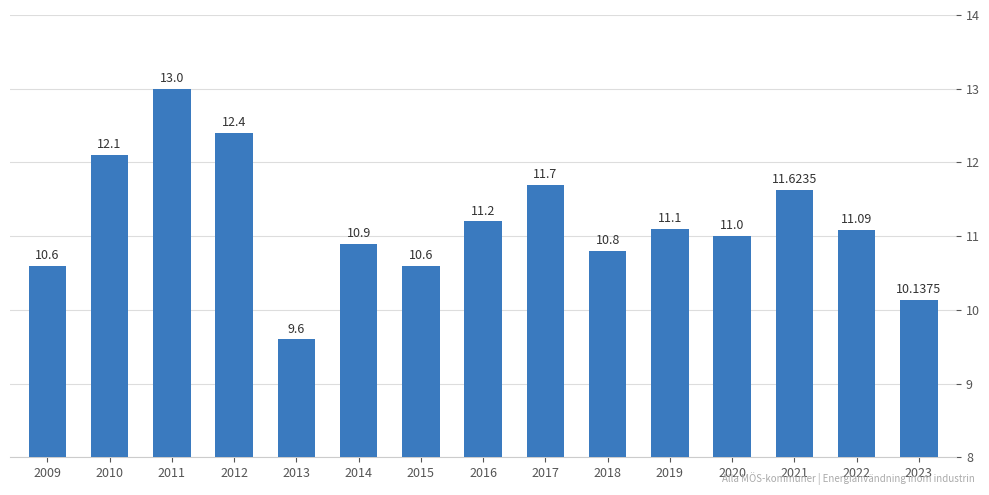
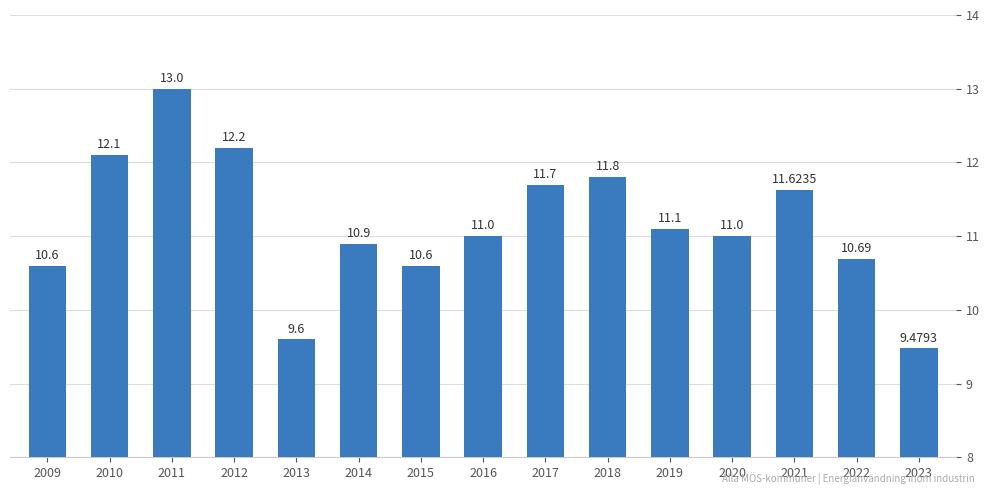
  {
    "2009": 10.6,
    "2010": 12.1,
    "2011": 13.0,
-   "2012": 12.4,
+   "2012": 12.2,
    "2013": 9.6,
    "2014": 10.9,
    "2015": 10.6,
-   "2016": 11.2,
+   "2016": 11.0,
    "2017": 11.7,
-   "2018": 10.8,
+   "2018": 11.8,
    "2019": 11.1,
    "2020": 11.0,
    "2021": 11.6235,
-   "2022": 11.09,
-   "2023": 10.1375
+   "2022": 10.69,
+   "2023": 9.4793
  }
